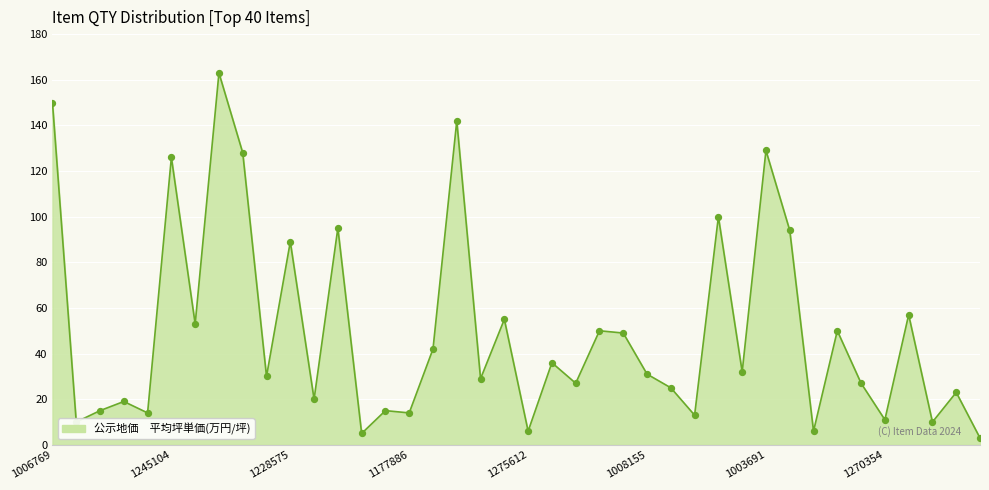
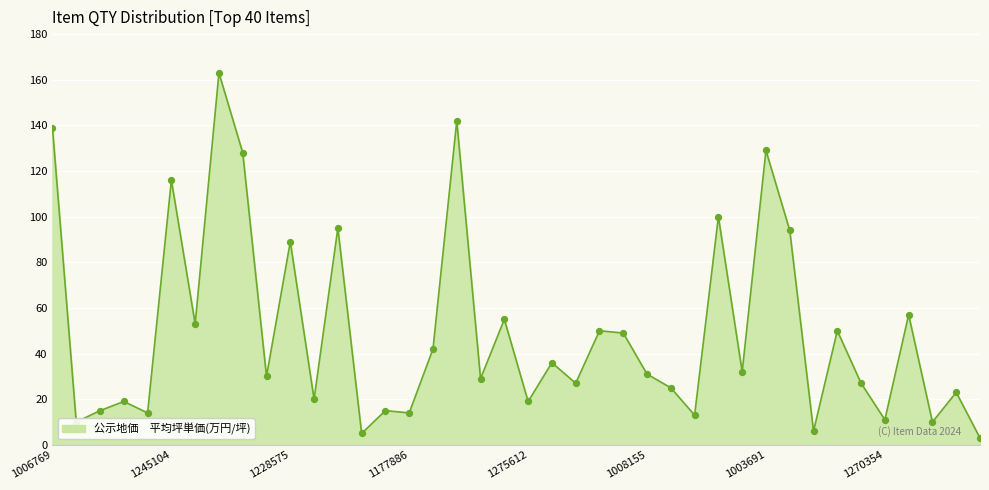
  {
-   "1006769": 150,
-   "1245104": 126,
+   "1006769": 139,
+   "1245104": 116,
    "1228575": 89,
    "1177886": 14,
-   "1275612": 6,
+   "1275612": 19,
    "1008155": 31,
    "1003691": 129,
    "1270354": 11
  }
